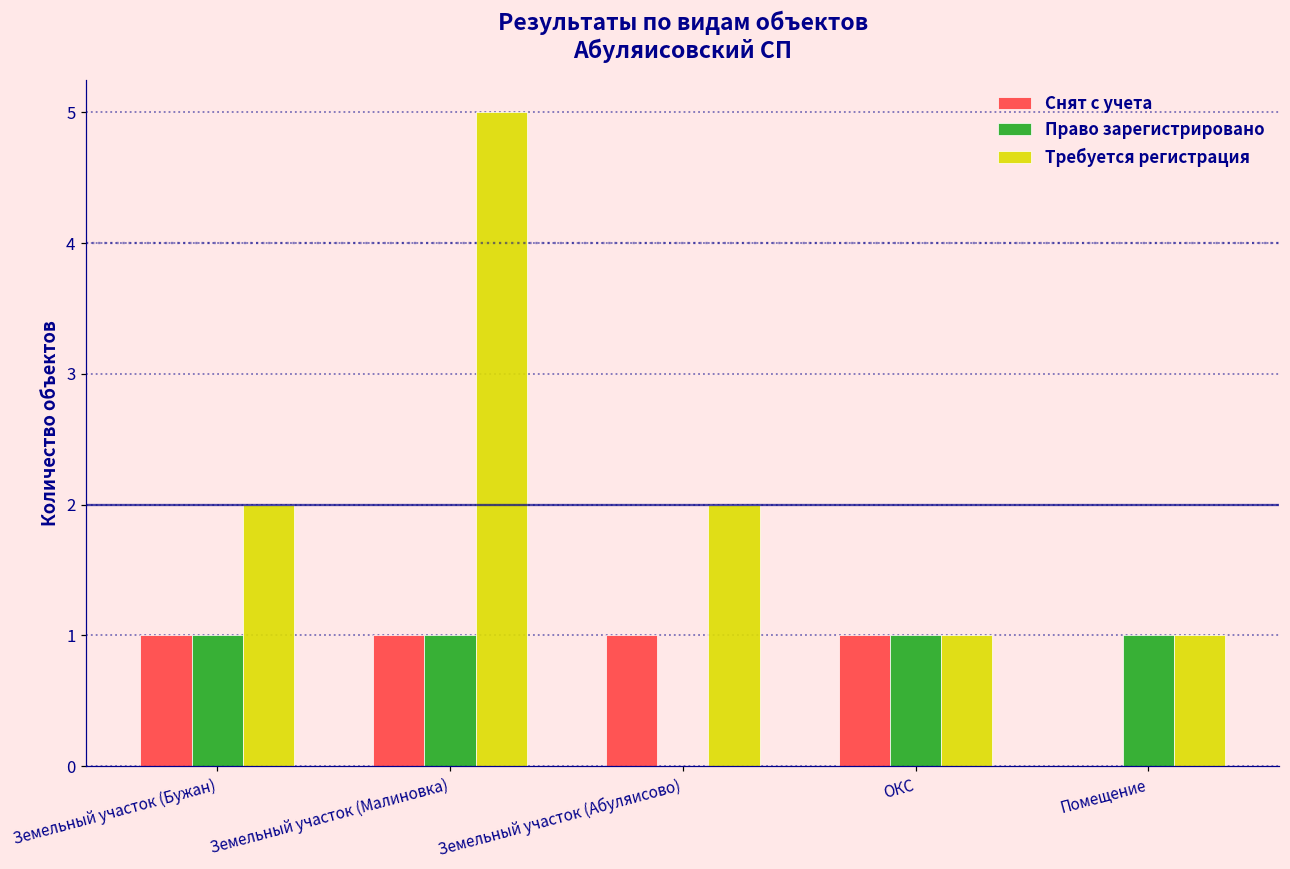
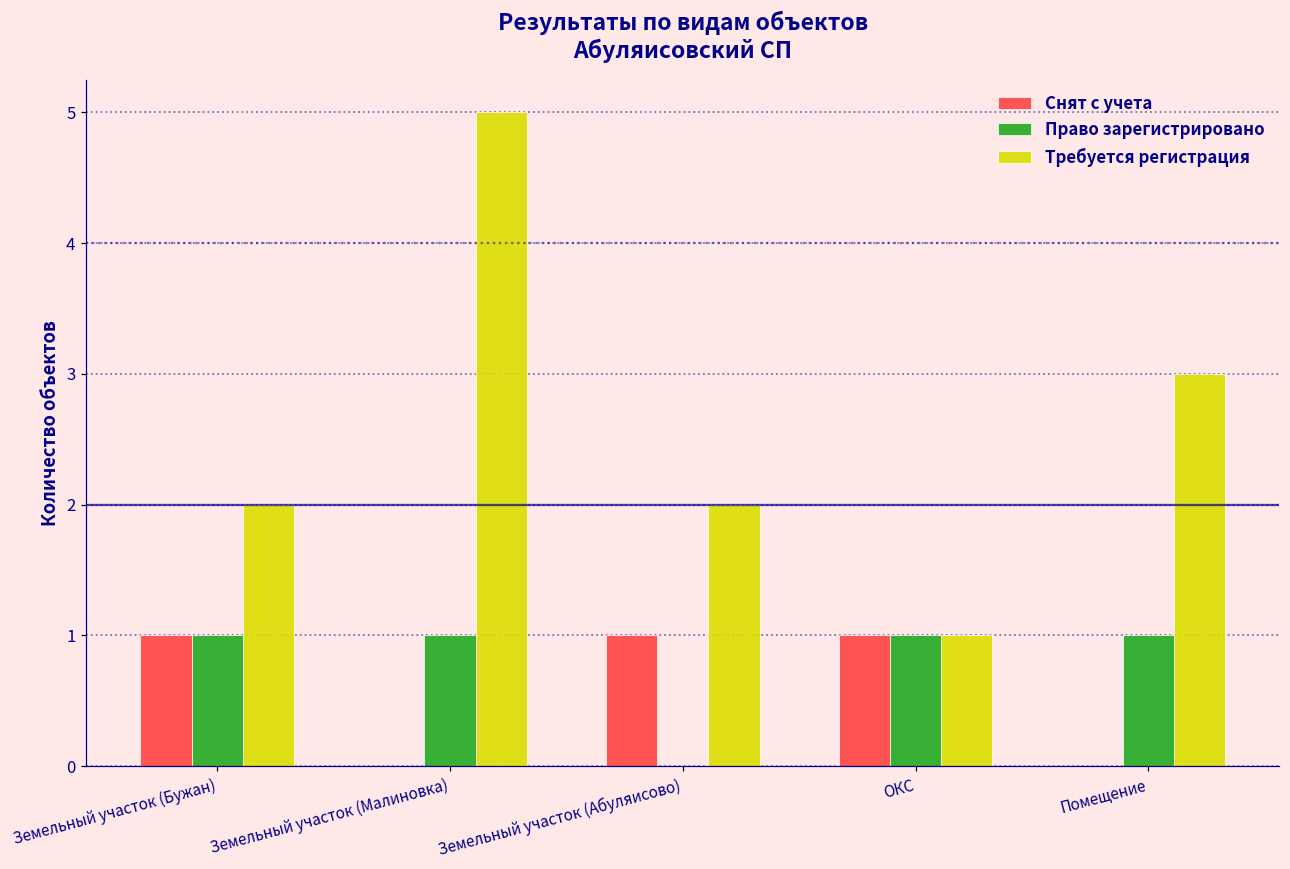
  {
    "Снят с учета": {
      "Земельный участок (Бужан)": 1,
-     "Земельный участок (Малиновка)": 1,
+     "Земельный участок (Малиновка)": 0,
      "Земельный участок (Абуляисово)": 1,
      "ОКС": 1,
      "Помещение": 0
    },
    "Право зарегистрировано": {
      "Земельный участок (Бужан)": 1,
      "Земельный участок (Малиновка)": 1,
      "Земельный участок (Абуляисово)": 0,
      "ОКС": 1,
      "Помещение": 1
    },
    "Требуется регистрация": {
      "Земельный участок (Бужан)": 2,
      "Земельный участок (Малиновка)": 5,
      "Земельный участок (Абуляисово)": 2,
      "ОКС": 1,
-     "Помещение": 1
+     "Помещение": 3
    }
  }
